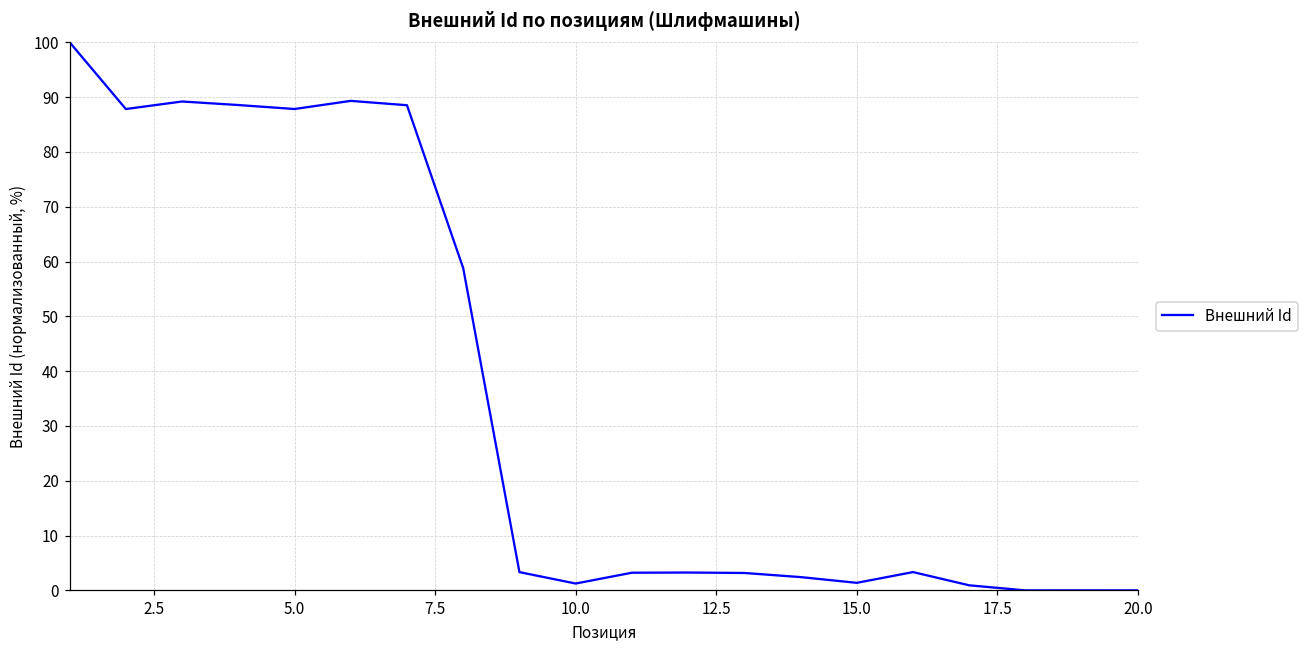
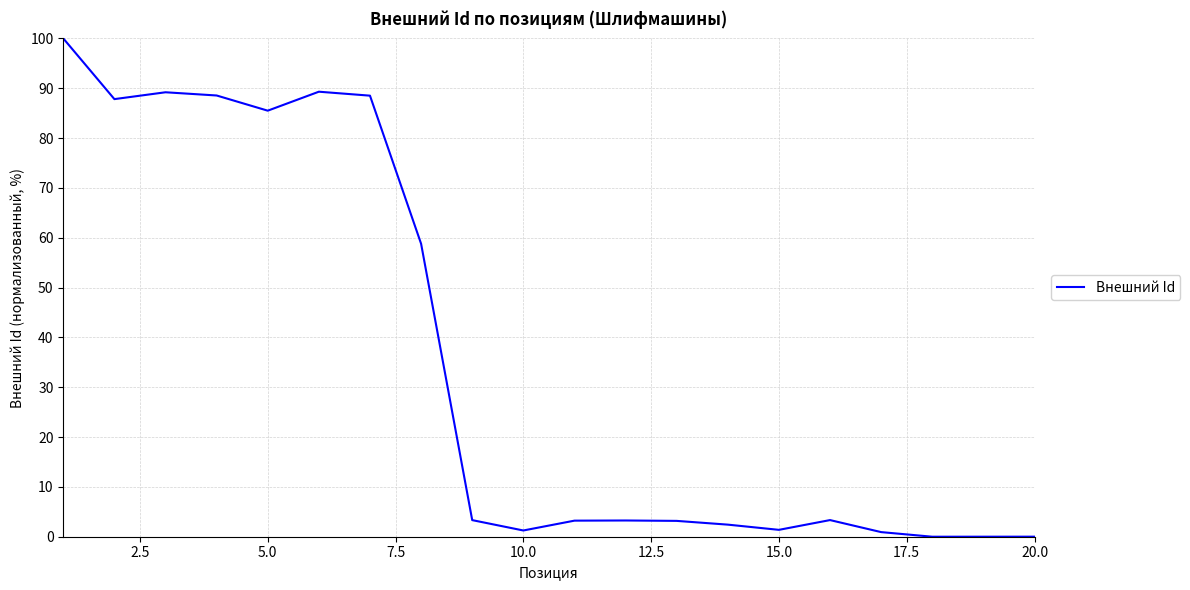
  {
-   "5.0": 88,
+   "5.0": 85,
    "10.0": 1,
    "15.0": 1,
    "20.0": 0
  }
